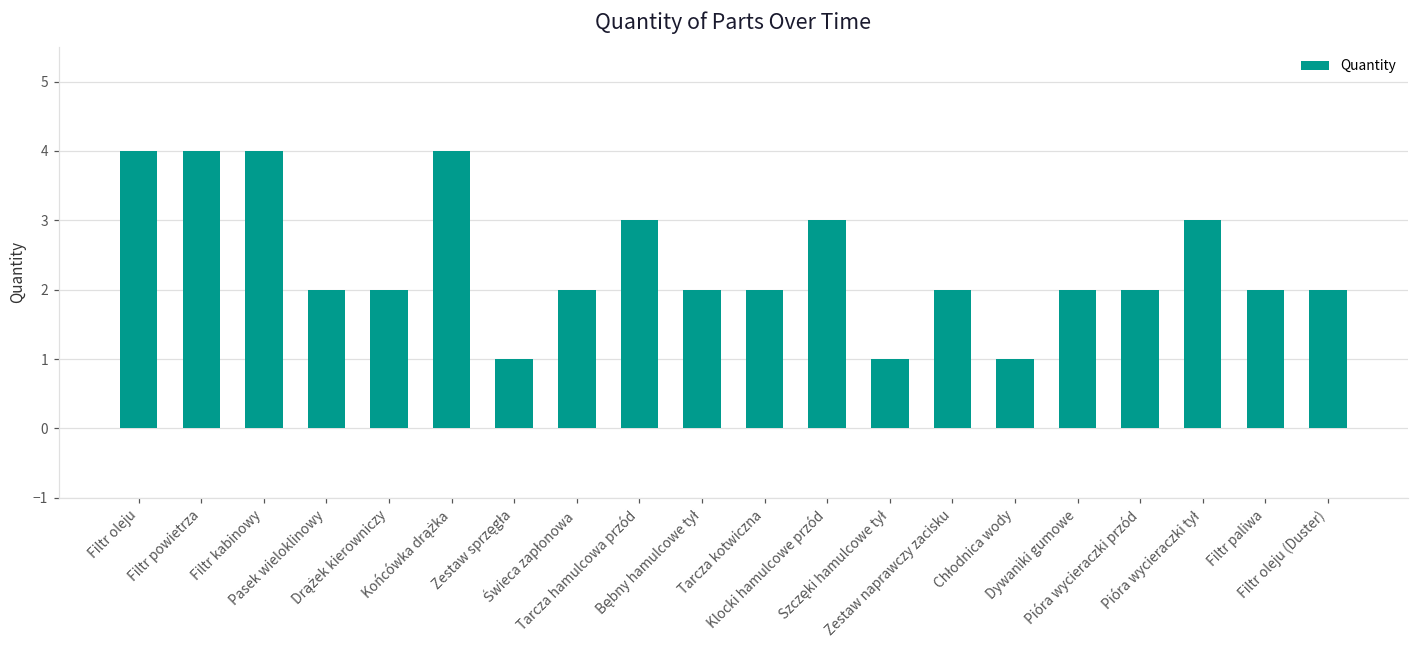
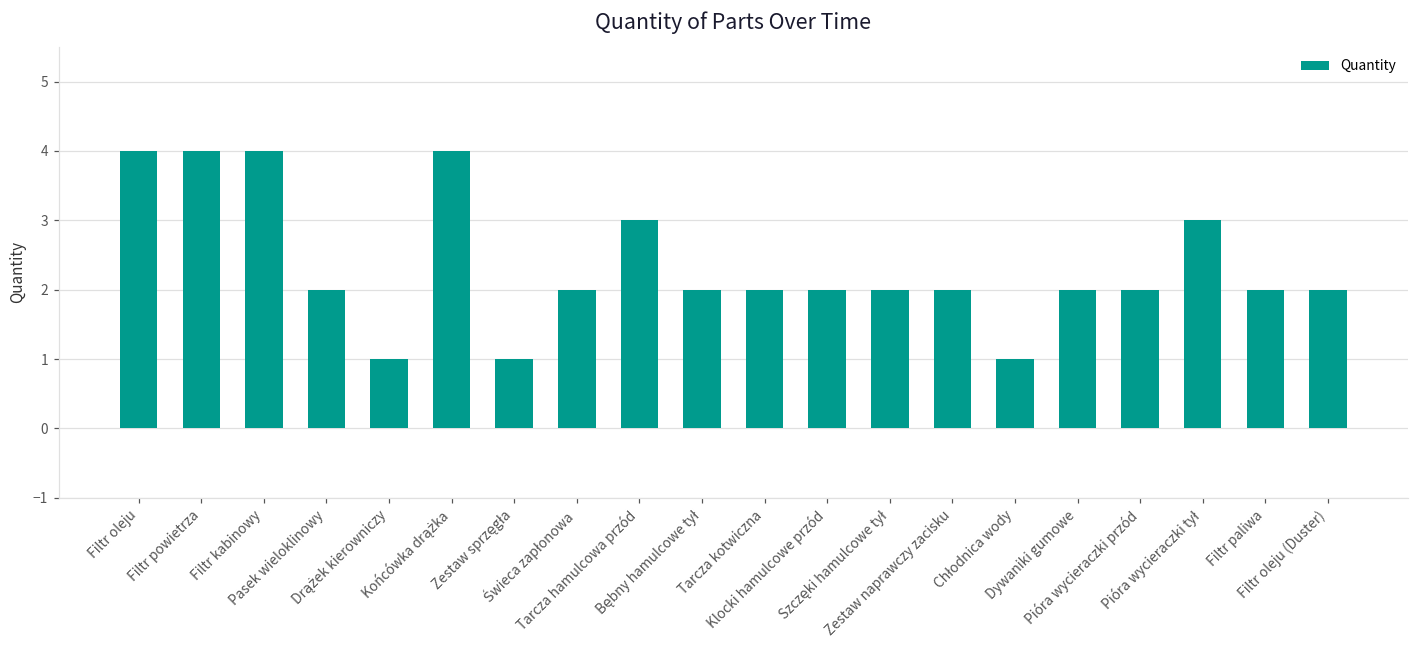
  {
    "Filtr oleju": 4,
    "Filtr powietrza": 4,
    "Filtr kabinowy": 4,
    "Pasek wieloklinowy": 2,
-   "Drążek kierowniczy": 2,
+   "Drążek kierowniczy": 1,
    "Końcówka drążka": 4,
    "Zestaw sprzęgła": 1,
    "Świeca zapłonowa": 2,
    "Tarcza hamulcowa przód": 3,
    "Bębny hamulcowe tył": 2,
    "Tarcza kotwiczna": 2,
-   "Klocki hamulcowe przód": 3,
-   "Szczęki hamulcowe tył": 1,
+   "Klocki hamulcowe przód": 2,
+   "Szczęki hamulcowe tył": 2,
    "Zestaw naprawczy zacisku": 2,
    "Chłodnica wody": 1,
    "Dywaniki gumowe": 2,
    "Pióra wycieraczki przód": 2,
    "Pióra wycieraczki tył": 3,
    "Filtr paliwa": 2,
    "Filtr oleju (Duster)": 2
  }
